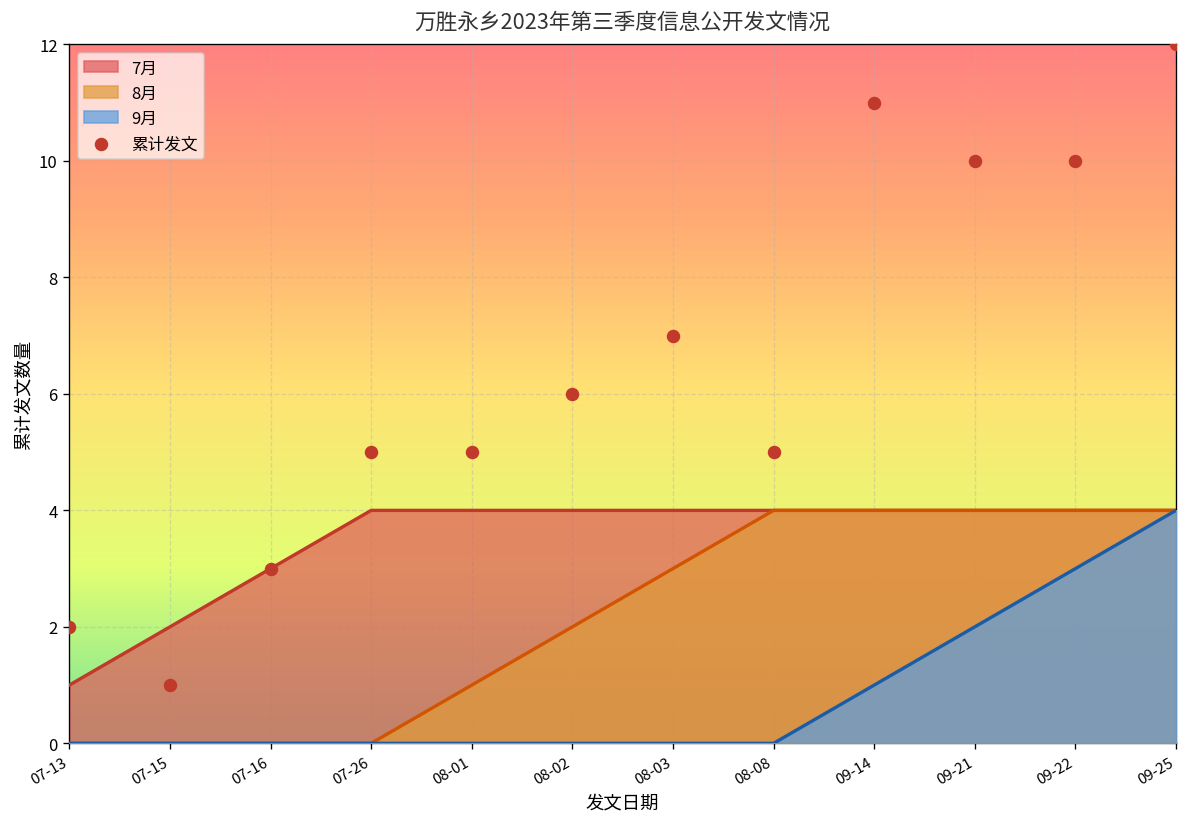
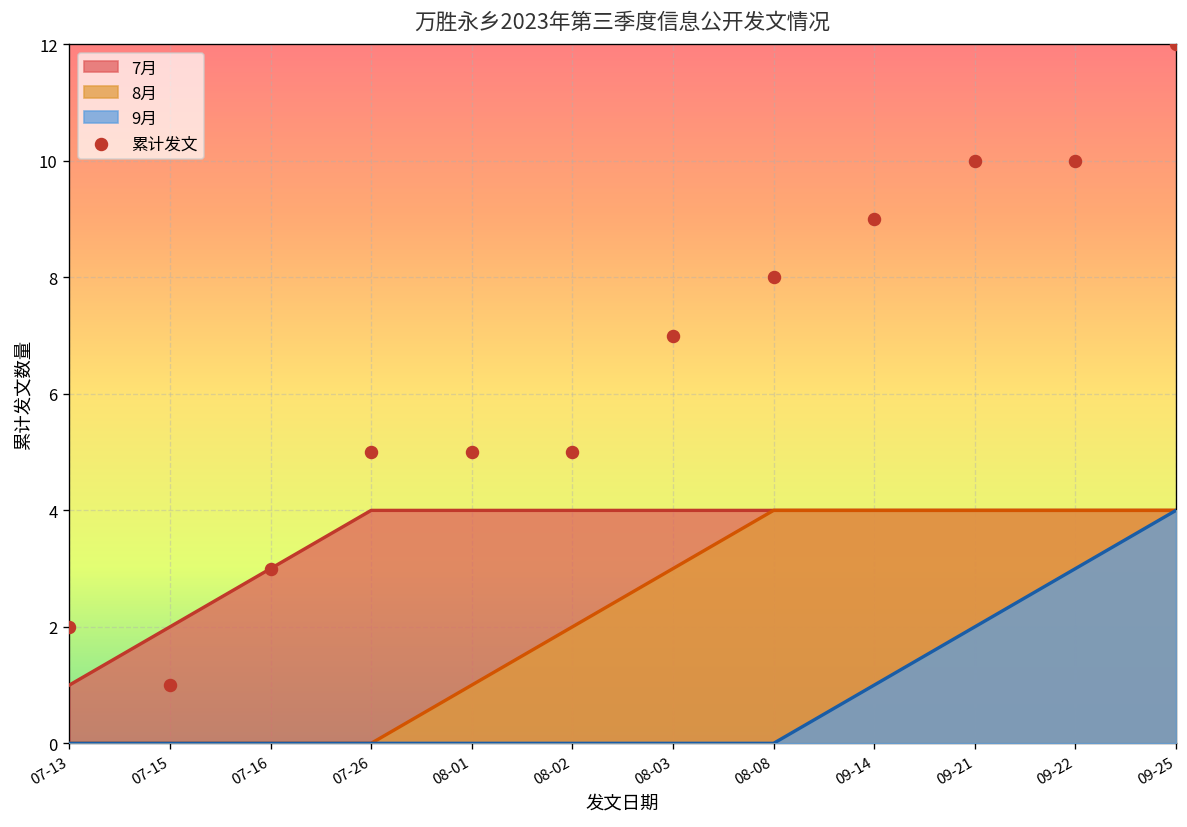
  {
    "7月": {
      "07-13": 1,
      "07-15": 2,
      "07-26": 4,
      "08-01": 4,
      "08-02": 4,
      "08-03": 4
    },
    "8月": {
      "08-01": 1,
      "08-02": 2,
      "08-03": 3
    },
    "9月": {
      "08-01": 0,
      "08-02": 0,
      "08-03": 0,
      "08-08": 0,
      "09-14": 1,
      "09-21": 2,
      "09-22": 3
    },
    "累计发文": {
-     "08-02": 6,
-     "08-08": 5,
-     "09-14": 11
+     "08-02": 5,
+     "08-08": 8,
+     "09-14": 9
    }
  }
